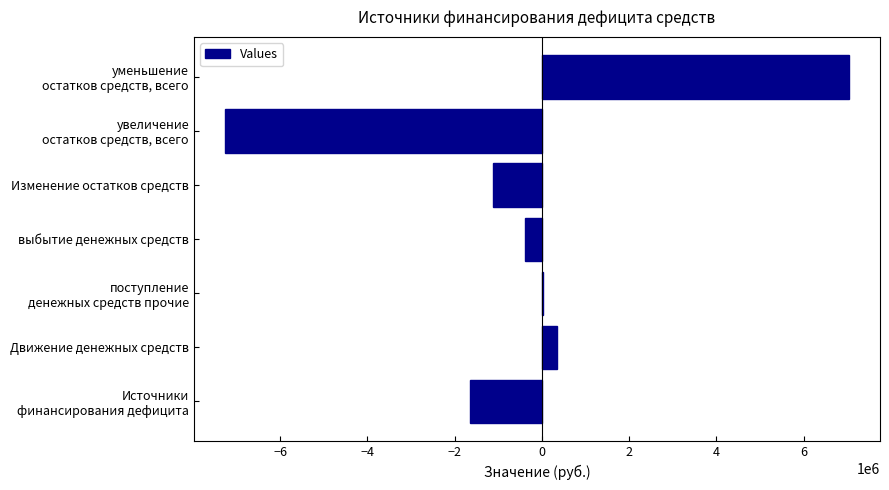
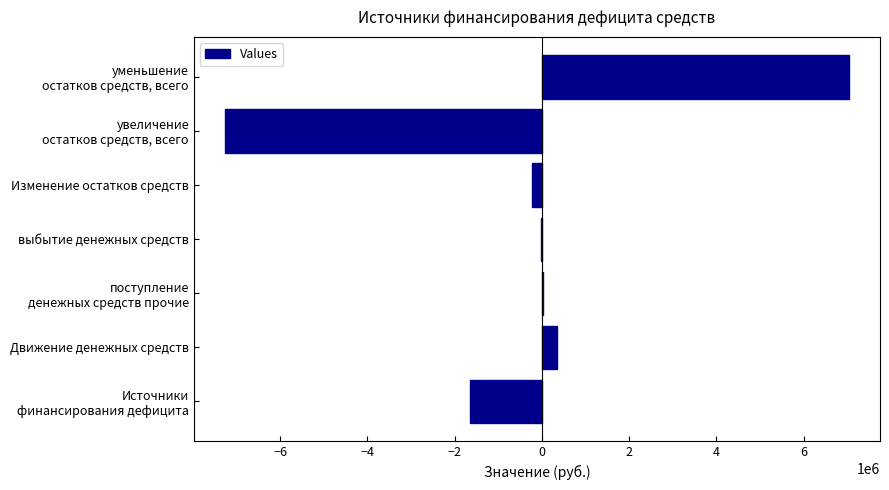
  {
    "уменьшение остатков средств, всего": 7000000,
    "увеличение остатков средств, всего": -7300000,
-   "Изменение остатков средств": -1100000,
-   "выбытие денежных средств": -400000,
+   "Изменение остатков средств": -200000,
+   "выбытие денежных средств": 0,
    "Движение денежных средств": 300000,
    "Источники финансирования дефицита": -1700000
  }
